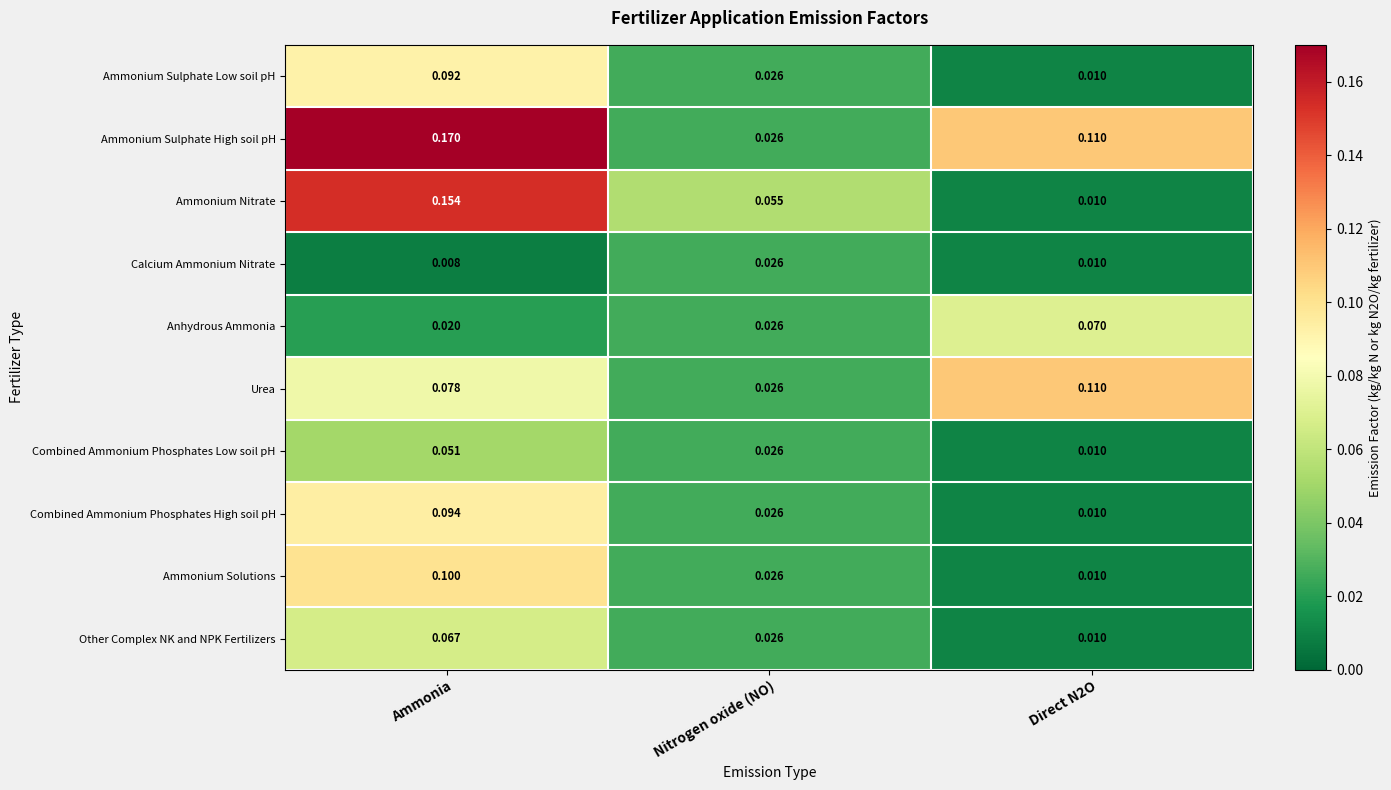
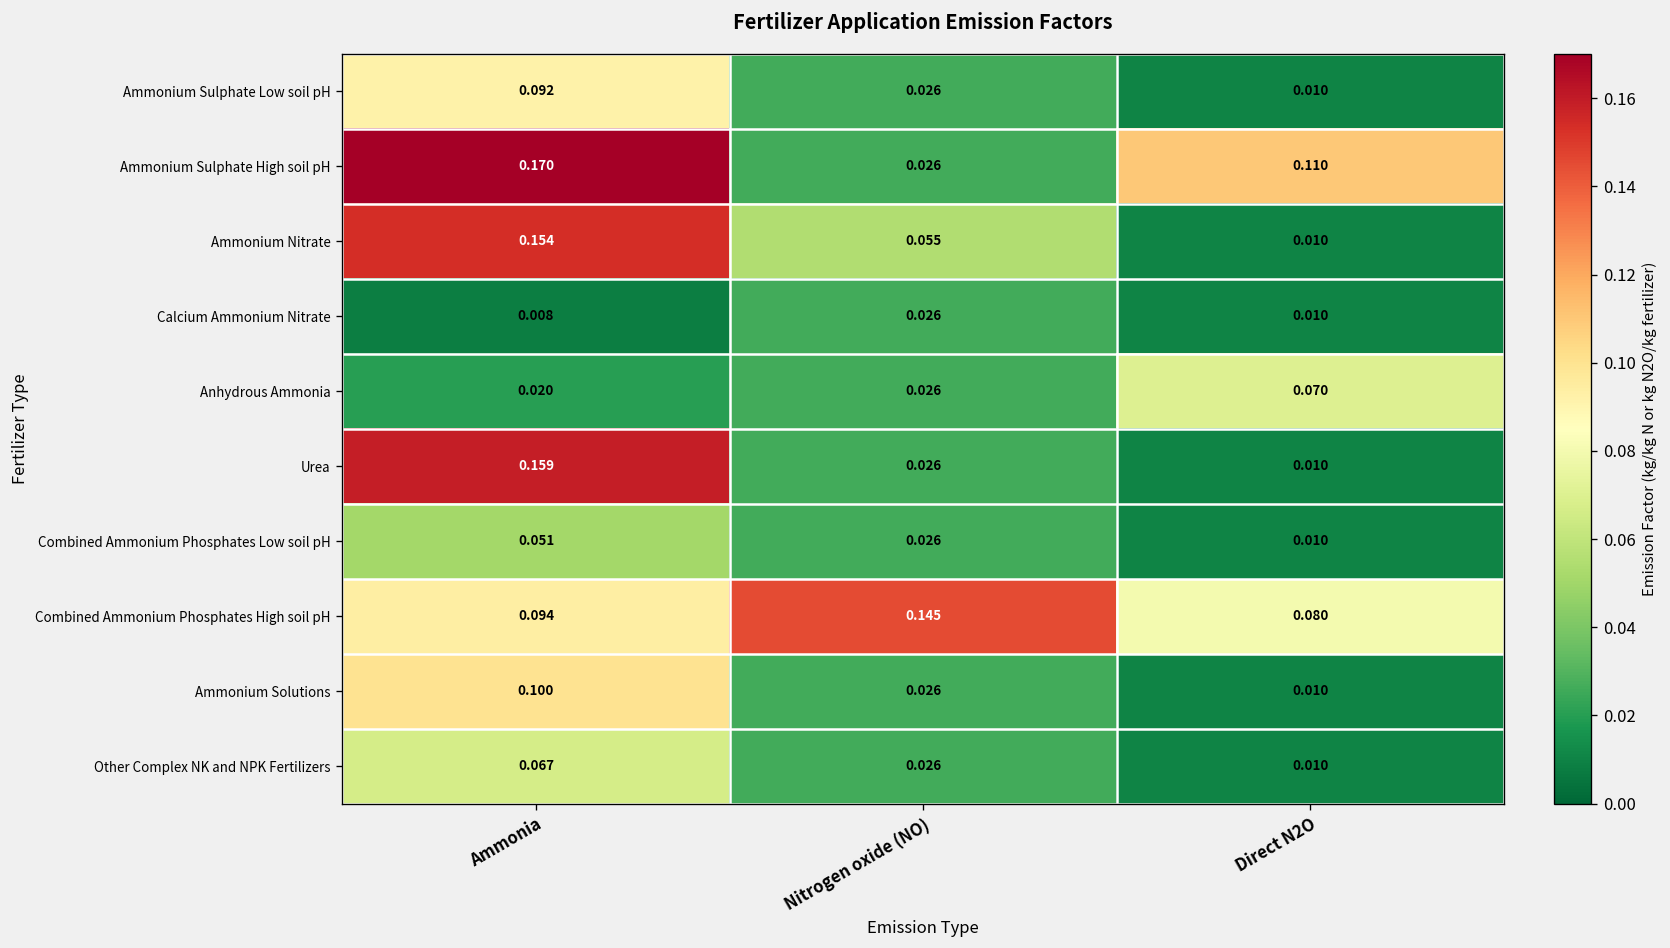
  {
    "Ammonium Sulphate Low soil pH": {
      "Ammonia": 0.092,
      "Nitrogen oxide (NO)": 0.026,
      "Direct N2O": 0.010
    },
    "Ammonium Sulphate High soil pH": {
      "Ammonia": 0.170,
      "Nitrogen oxide (NO)": 0.026,
      "Direct N2O": 0.110
    },
    "Ammonium Nitrate": {
      "Ammonia": 0.154,
      "Nitrogen oxide (NO)": 0.055,
      "Direct N2O": 0.010
    },
    "Calcium Ammonium Nitrate": {
      "Ammonia": 0.008,
      "Nitrogen oxide (NO)": 0.026,
      "Direct N2O": 0.010
    },
    "Anhydrous Ammonia": {
      "Ammonia": 0.020,
      "Nitrogen oxide (NO)": 0.026,
      "Direct N2O": 0.070
    },
    "Urea": {
-     "Ammonia": 0.078,
+     "Ammonia": 0.159,
      "Nitrogen oxide (NO)": 0.026,
-     "Direct N2O": 0.110
+     "Direct N2O": 0.010
    },
    "Combined Ammonium Phosphates Low soil pH": {
      "Ammonia": 0.051,
      "Nitrogen oxide (NO)": 0.026,
      "Direct N2O": 0.010
    },
    "Combined Ammonium Phosphates High soil pH": {
      "Ammonia": 0.094,
-     "Nitrogen oxide (NO)": 0.026,
-     "Direct N2O": 0.010
+     "Nitrogen oxide (NO)": 0.145,
+     "Direct N2O": 0.080
    },
    "Ammonium Solutions": {
      "Ammonia": 0.100,
      "Nitrogen oxide (NO)": 0.026,
      "Direct N2O": 0.010
    },
    "Other Complex NK and NPK Fertilizers": {
      "Ammonia": 0.067,
      "Nitrogen oxide (NO)": 0.026,
      "Direct N2O": 0.010
    }
  }
